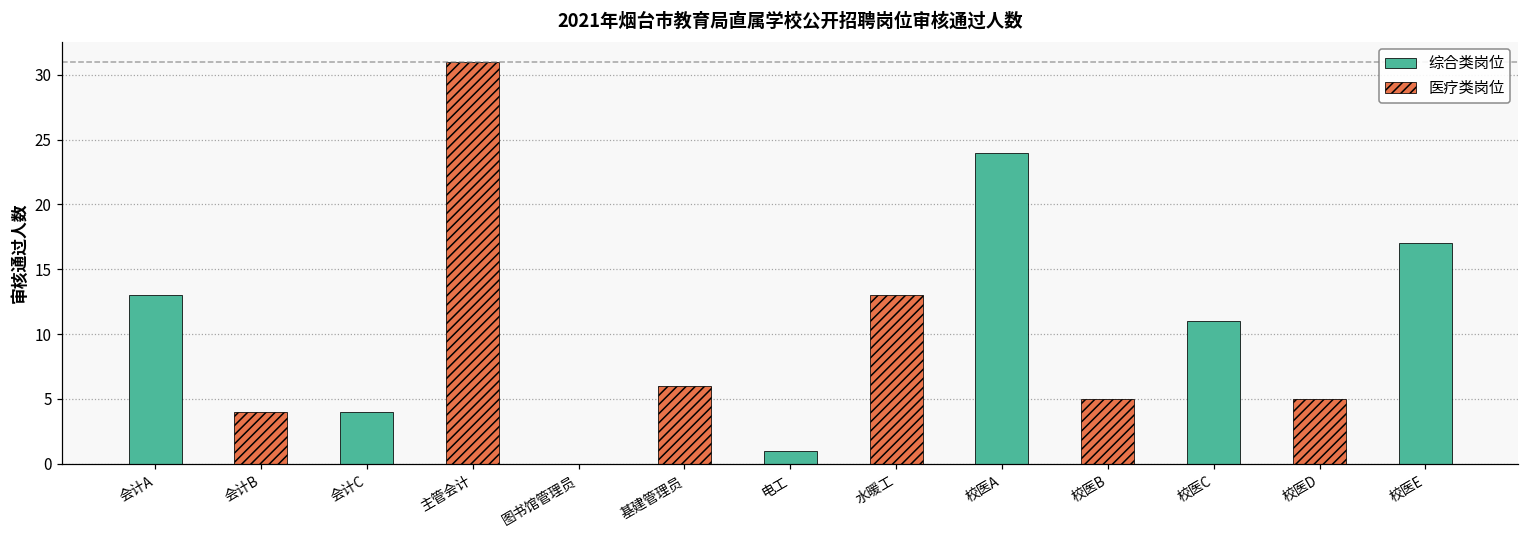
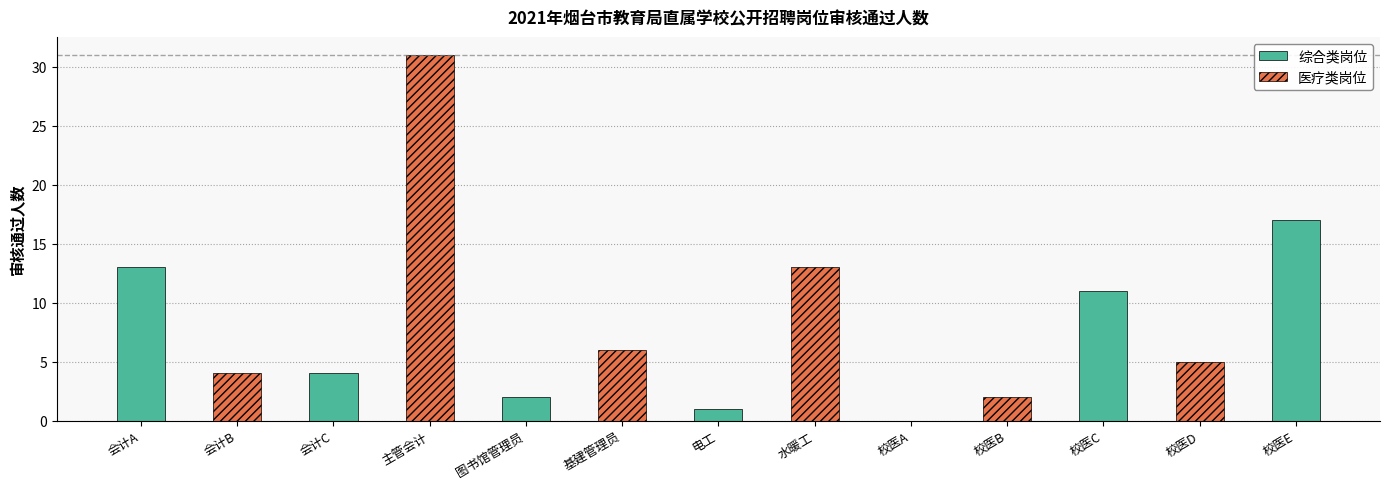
  {
    "会计A": 13,
    "会计B": 4,
    "会计C": 4,
    "主管会计": 31,
-   "图书馆管理员": 0,
+   "图书馆管理员": 2,
    "基建管理员": 6,
    "电工": 1,
    "水暖工": 13,
-   "校医A": 24,
-   "校医B": 5,
+   "校医A": 0,
+   "校医B": 2,
    "校医C": 11,
    "校医D": 5,
    "校医E": 17
  }
